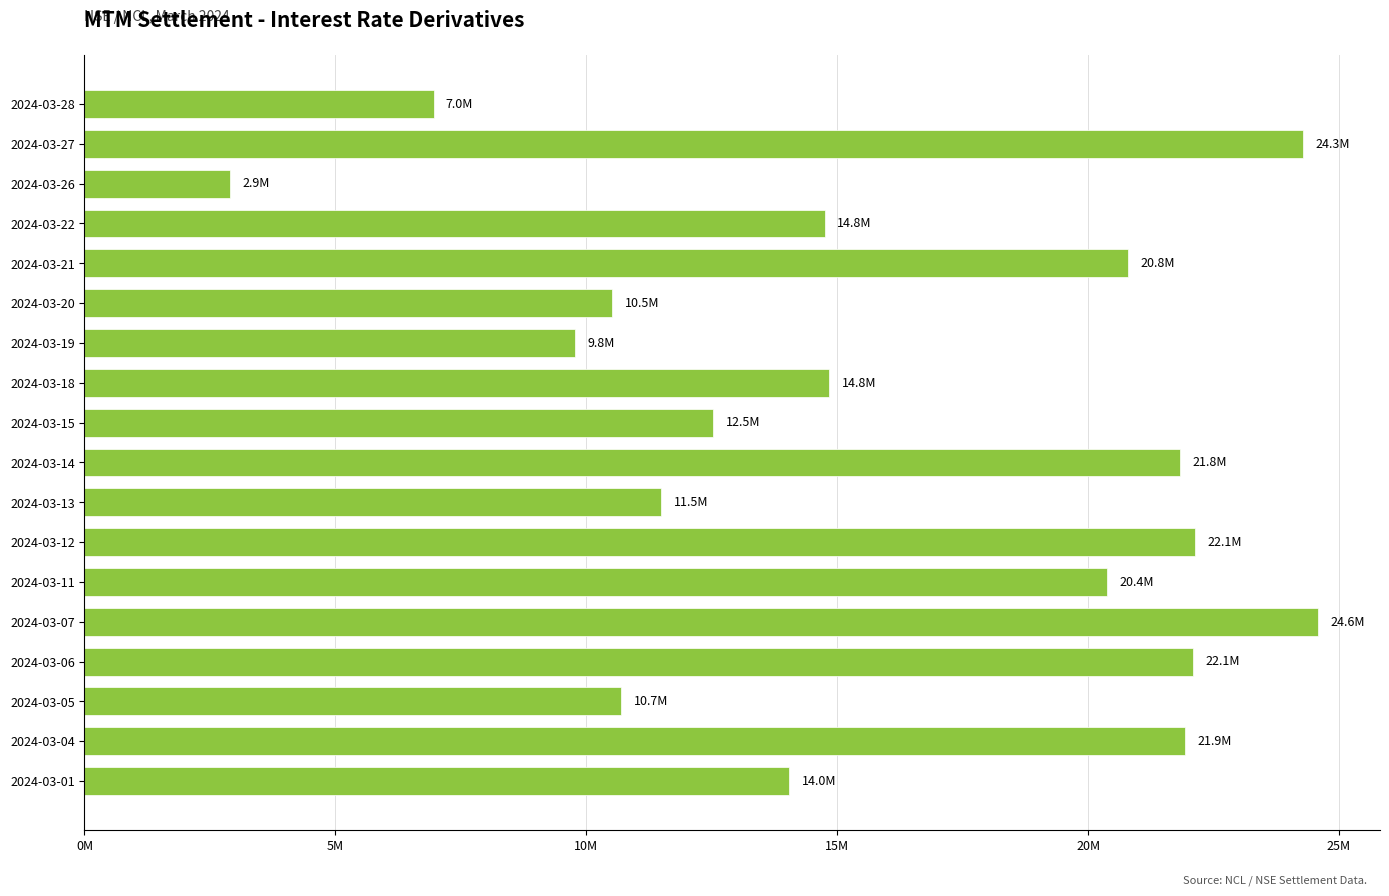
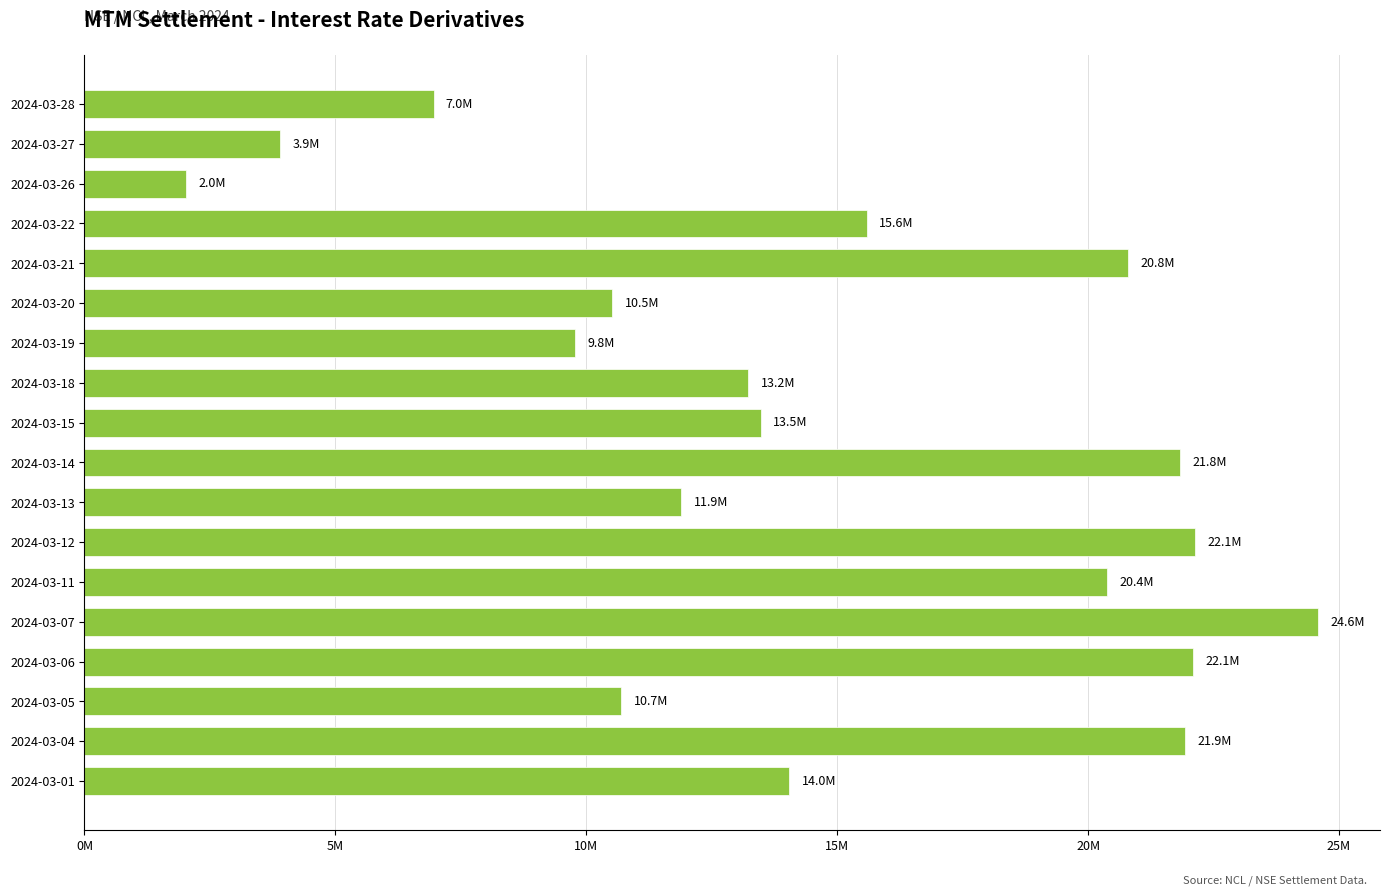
  {
    "2024-03-28": "7.0M",
-   "2024-03-27": "24.3M",
-   "2024-03-26": "2.9M",
-   "2024-03-22": "14.8M",
+   "2024-03-27": "3.9M",
+   "2024-03-26": "2.0M",
+   "2024-03-22": "15.6M",
    "2024-03-21": "20.8M",
    "2024-03-20": "10.5M",
    "2024-03-19": "9.8M",
-   "2024-03-18": "14.8M",
-   "2024-03-15": "12.5M",
+   "2024-03-18": "13.2M",
+   "2024-03-15": "13.5M",
    "2024-03-14": "21.8M",
-   "2024-03-13": "11.5M",
+   "2024-03-13": "11.9M",
    "2024-03-12": "22.1M",
    "2024-03-11": "20.4M",
    "2024-03-07": "24.6M",
    "2024-03-06": "22.1M",
    "2024-03-05": "10.7M",
    "2024-03-04": "21.9M",
    "2024-03-01": "14.0M"
  }
